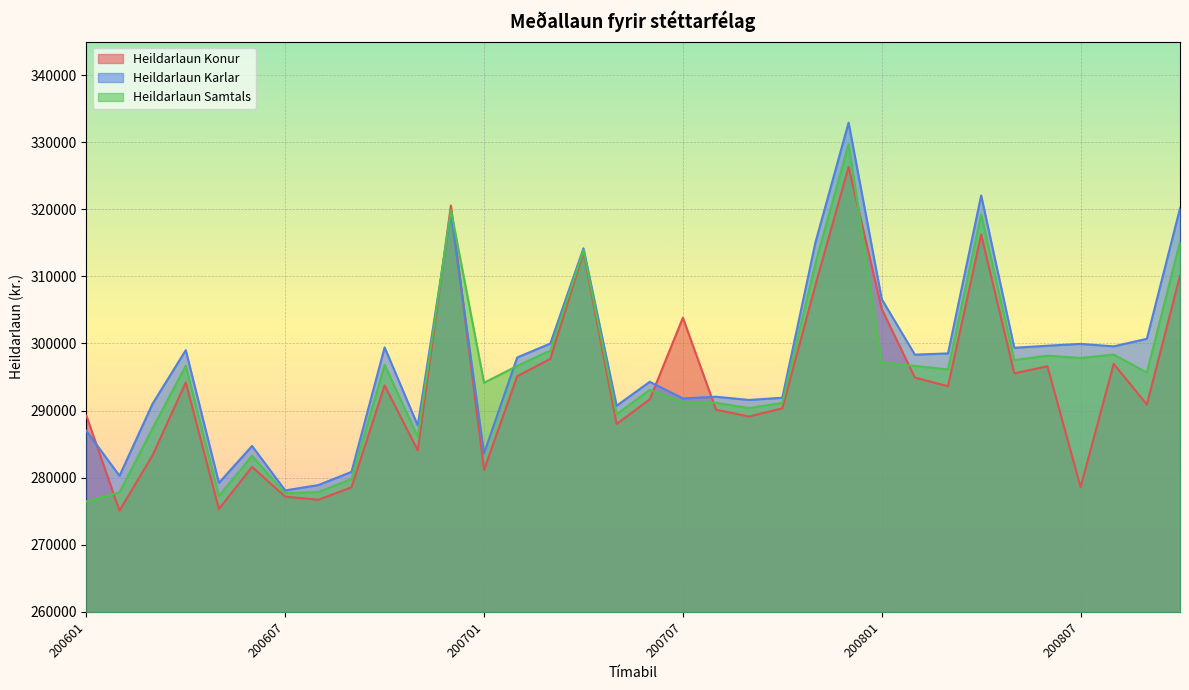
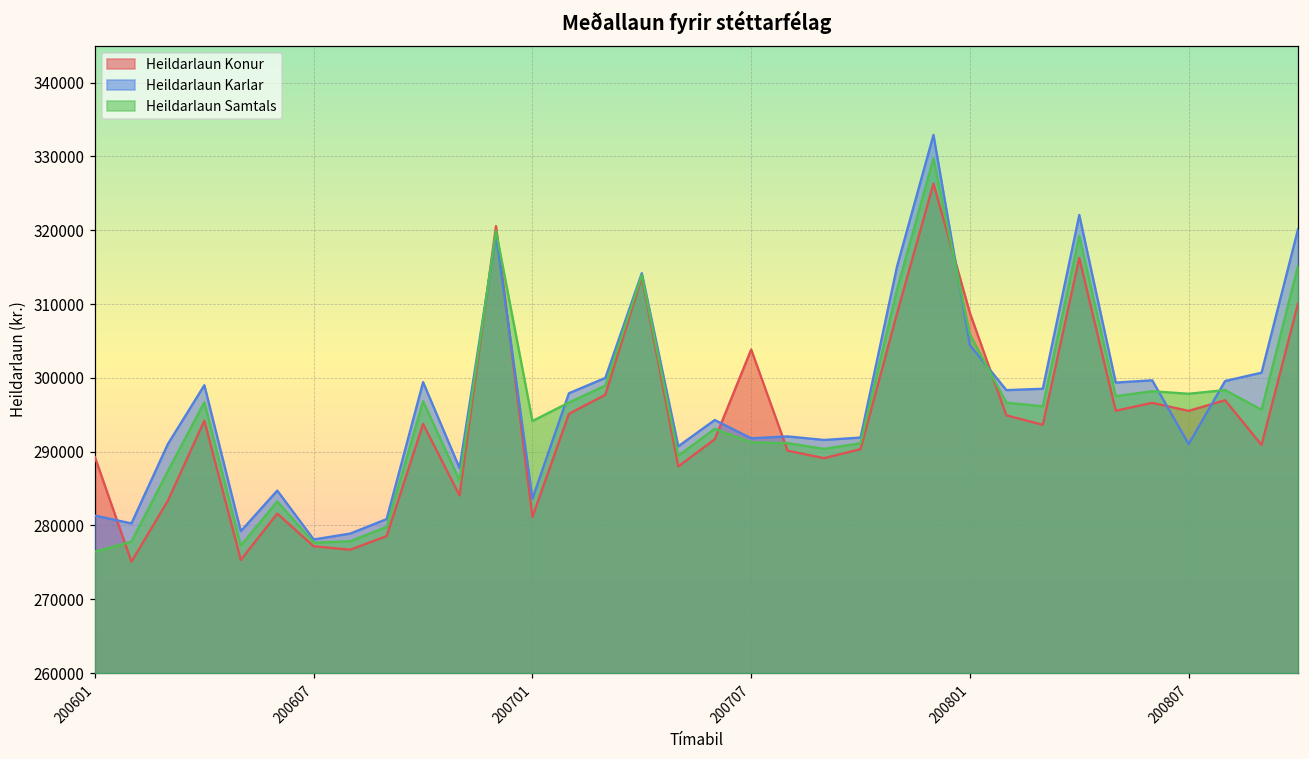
  {
    "Heildarlaun Konur": {
      "200601": 289000,
      "200607": 277000,
      "200701": 281000,
      "200707": 304000,
-     "200801": 305000,
-     "200807": 279000
+     "200801": 309000,
+     "200807": 296000
    },
    "Heildarlaun Karlar": {
-     "200601": 287000,
+     "200601": 281000,
      "200607": 278000,
      "200701": 284000,
      "200707": 292000,
-     "200801": 307000,
-     "200807": 300000
+     "200801": 304000,
+     "200807": 291000
    },
    "Heildarlaun Samtals": {
      "200601": 276000,
      "200607": 278000,
      "200701": 294000,
      "200707": 291000,
-     "200801": 297000,
+     "200801": 306000,
      "200807": 298000
    }
  }
